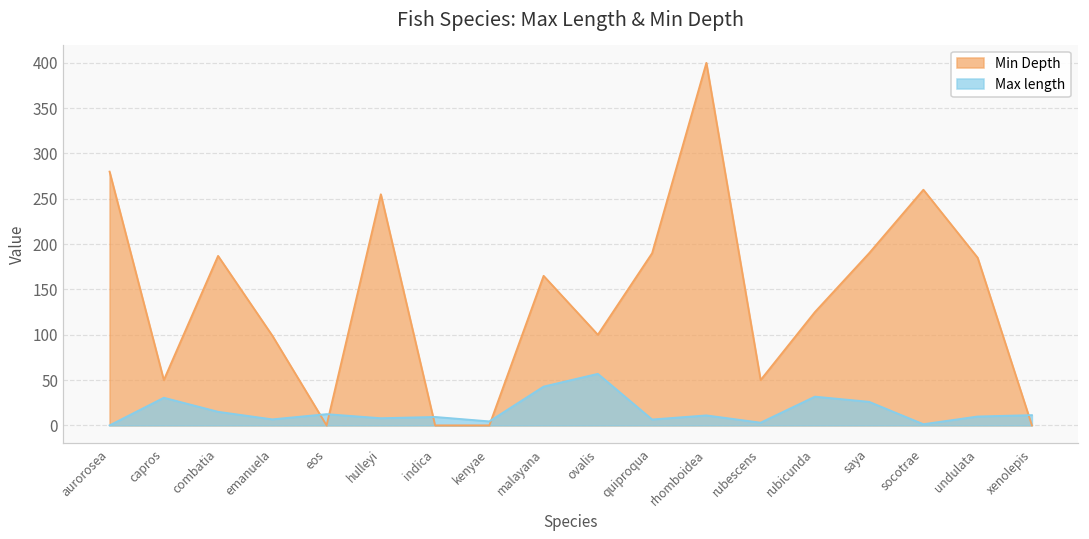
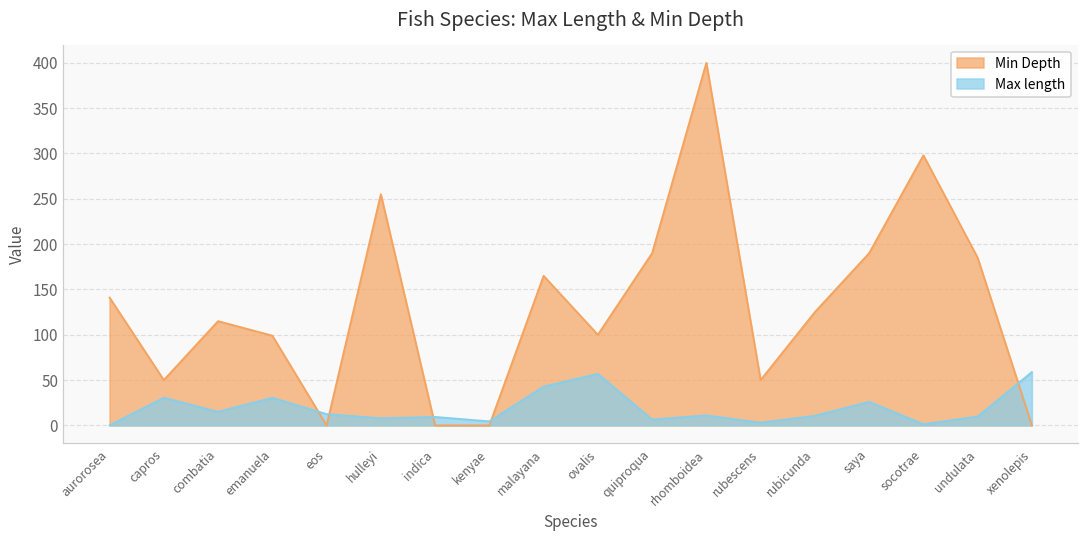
  {
    "Min Depth": {
-     "aurorosea": 280,
+     "aurorosea": 140,
      "capros": 50,
-     "combatia": 190,
+     "combatia": 120,
      "emanuela": 100,
      "eos": 0,
      "hulleyi": 260,
      "indica": 0,
      "kenyae": 0,
      "malayana": 170,
      "ovalis": 100,
      "quiproqua": 190,
      "rhomboidea": 400,
      "rubescens": 50,
      "rubicunda": 130,
      "saya": 190,
-     "socotrae": 260,
+     "socotrae": 300,
      "undulata": 190,
      "xenolepis": 0
    },
    "Max length": {
      "aurorosea": 0,
      "capros": 30,
      "combatia": 20,
-     "emanuela": 10,
+     "emanuela": 30,
      "eos": 10,
      "hulleyi": 10,
      "indica": 10,
      "kenyae": 0,
      "malayana": 40,
      "ovalis": 60,
      "quiproqua": 10,
      "rhomboidea": 10,
      "rubescens": 0,
-     "rubicunda": 30,
+     "rubicunda": 10,
      "saya": 30,
      "socotrae": 0,
      "undulata": 10,
-     "xenolepis": 10
+     "xenolepis": 60
    }
  }
